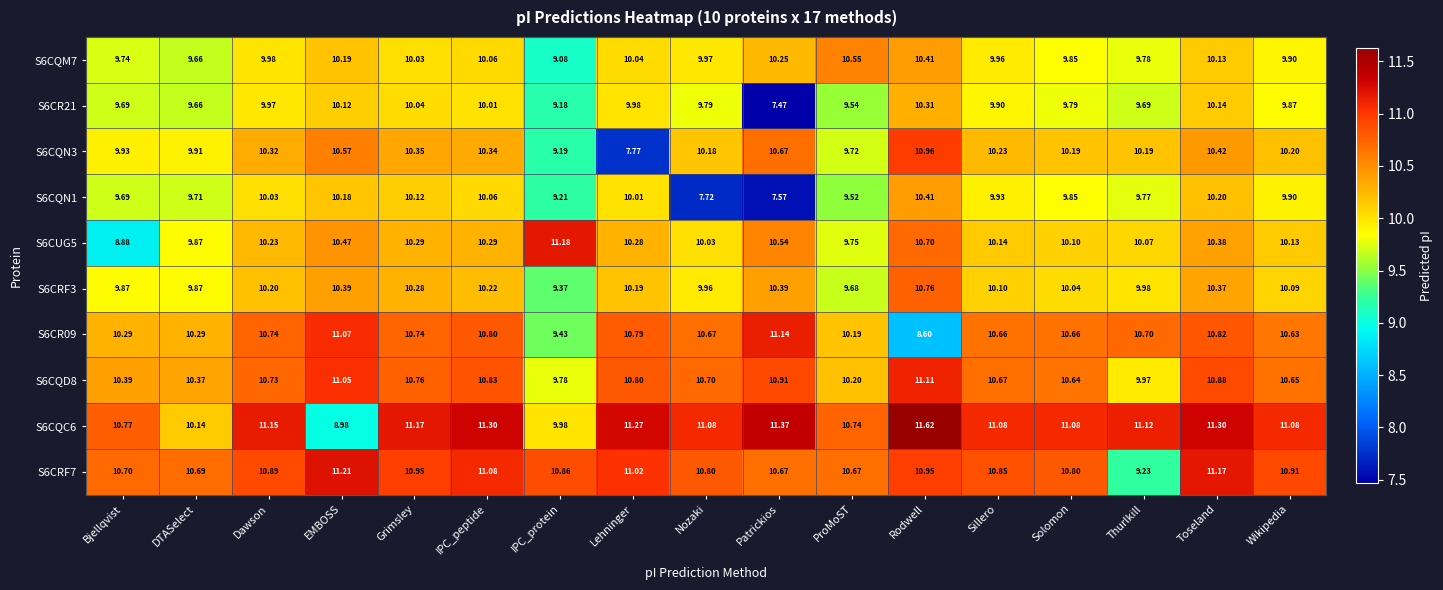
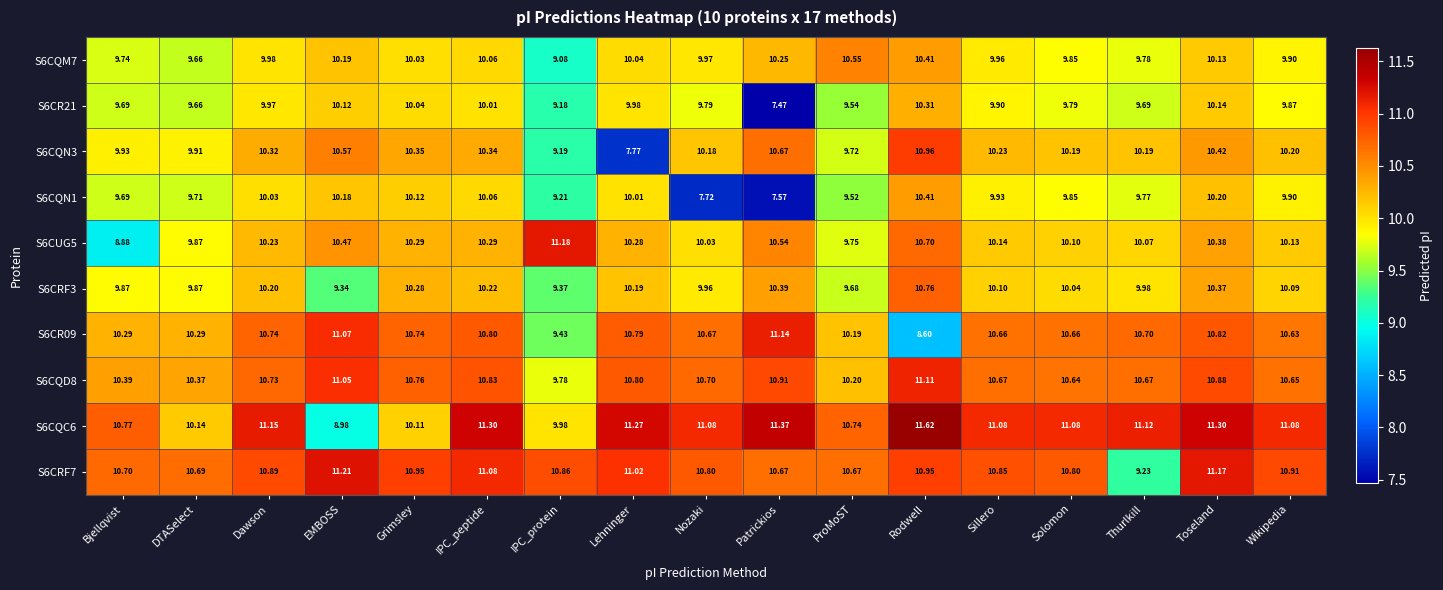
  {
    "S6CQM7": {
      "Bjellqvist": 9.74,
      "DTASelect": 9.66,
      "Dawson": 9.98,
      "EMBOSS": 10.19,
      "Grimsley": 10.03,
      "IPC_peptide": 10.06,
      "IPC_protein": 9.08,
      "Lehninger": 10.04,
      "Nozaki": 9.97,
      "Patrickios": 10.25,
      "ProMoST": 10.55,
      "Rodwell": 10.41,
      "Sillero": 9.96,
      "Solomon": 9.85,
      "Thurlkill": 9.78,
      "Toseland": 10.13,
      "Wikipedia": 9.90
    },
    "S6CR21": {
      "Bjellqvist": 9.69,
      "DTASelect": 9.66,
      "Dawson": 9.97,
      "EMBOSS": 10.12,
      "Grimsley": 10.04,
      "IPC_peptide": 10.01,
      "IPC_protein": 9.18,
      "Lehninger": 9.98,
      "Nozaki": 9.79,
      "Patrickios": 7.47,
      "ProMoST": 9.54,
      "Rodwell": 10.31,
      "Sillero": 9.90,
      "Solomon": 9.79,
      "Thurlkill": 9.69,
      "Toseland": 10.14,
      "Wikipedia": 9.87
    },
    "S6CQN3": {
      "Bjellqvist": 9.93,
      "DTASelect": 9.91,
      "Dawson": 10.32,
      "EMBOSS": 10.57,
      "Grimsley": 10.35,
      "IPC_peptide": 10.34,
      "IPC_protein": 9.19,
      "Lehninger": 7.77,
      "Nozaki": 10.18,
      "Patrickios": 10.67,
      "ProMoST": 9.72,
      "Rodwell": 10.96,
      "Sillero": 10.23,
      "Solomon": 10.19,
      "Thurlkill": 10.19,
      "Toseland": 10.42,
      "Wikipedia": 10.20
    },
    "S6CQN1": {
      "Bjellqvist": 9.69,
      "DTASelect": 9.71,
      "Dawson": 10.03,
      "EMBOSS": 10.18,
      "Grimsley": 10.12,
      "IPC_peptide": 10.06,
      "IPC_protein": 9.21,
      "Lehninger": 10.01,
      "Nozaki": 7.72,
      "Patrickios": 7.57,
      "ProMoST": 9.52,
      "Rodwell": 10.41,
      "Sillero": 9.93,
      "Solomon": 9.85,
      "Thurlkill": 9.77,
      "Toseland": 10.20,
      "Wikipedia": 9.90
    },
    "S6CUG5": {
      "Bjellqvist": 8.88,
      "DTASelect": 9.87,
      "Dawson": 10.23,
      "EMBOSS": 10.47,
      "Grimsley": 10.29,
      "IPC_peptide": 10.29,
      "IPC_protein": 11.18,
      "Lehninger": 10.28,
      "Nozaki": 10.03,
      "Patrickios": 10.54,
      "ProMoST": 9.75,
      "Rodwell": 10.70,
      "Sillero": 10.14,
      "Solomon": 10.10,
      "Thurlkill": 10.07,
      "Toseland": 10.38,
      "Wikipedia": 10.13
    },
    "S6CRF3": {
      "Bjellqvist": 9.87,
      "DTASelect": 9.87,
      "Dawson": 10.20,
-     "EMBOSS": 10.39,
+     "EMBOSS": 9.34,
      "Grimsley": 10.28,
      "IPC_peptide": 10.22,
      "IPC_protein": 9.37,
      "Lehninger": 10.19,
      "Nozaki": 9.96,
      "Patrickios": 10.39,
      "ProMoST": 9.68,
      "Rodwell": 10.76,
      "Sillero": 10.10,
      "Solomon": 10.04,
      "Thurlkill": 9.98,
      "Toseland": 10.37,
      "Wikipedia": 10.09
    },
    "S6CR09": {
      "Bjellqvist": 10.29,
      "DTASelect": 10.29,
      "Dawson": 10.74,
      "EMBOSS": 11.07,
      "Grimsley": 10.74,
      "IPC_peptide": 10.80,
      "IPC_protein": 9.43,
      "Lehninger": 10.79,
      "Nozaki": 10.67,
      "Patrickios": 11.14,
      "ProMoST": 10.19,
      "Rodwell": 8.60,
      "Sillero": 10.66,
      "Solomon": 10.66,
      "Thurlkill": 10.70,
      "Toseland": 10.82,
      "Wikipedia": 10.63
    },
    "S6CQD8": {
      "Bjellqvist": 10.39,
      "DTASelect": 10.37,
      "Dawson": 10.73,
      "EMBOSS": 11.05,
      "Grimsley": 10.76,
      "IPC_peptide": 10.83,
      "IPC_protein": 9.78,
      "Lehninger": 10.80,
      "Nozaki": 10.70,
      "Patrickios": 10.91,
      "ProMoST": 10.20,
      "Rodwell": 11.11,
      "Sillero": 10.67,
      "Solomon": 10.64,
-     "Thurlkill": 9.97,
+     "Thurlkill": 10.67,
      "Toseland": 10.88,
      "Wikipedia": 10.65
    },
    "S6CQC6": {
      "Bjellqvist": 10.77,
      "DTASelect": 10.14,
      "Dawson": 11.15,
      "EMBOSS": 8.98,
-     "Grimsley": 11.17,
+     "Grimsley": 10.11,
      "IPC_peptide": 11.30,
      "IPC_protein": 9.98,
      "Lehninger": 11.27,
      "Nozaki": 11.08,
      "Patrickios": 11.37,
      "ProMoST": 10.74,
      "Rodwell": 11.62,
      "Sillero": 11.08,
      "Solomon": 11.08,
      "Thurlkill": 11.12,
      "Toseland": 11.30,
      "Wikipedia": 11.08
    },
    "S6CRF7": {
      "Bjellqvist": 10.70,
      "DTASelect": 10.69,
      "Dawson": 10.89,
      "EMBOSS": 11.21,
      "Grimsley": 10.95,
      "IPC_peptide": 11.08,
      "IPC_protein": 10.86,
      "Lehninger": 11.02,
      "Nozaki": 10.80,
      "Patrickios": 10.67,
      "ProMoST": 10.67,
      "Rodwell": 10.95,
      "Sillero": 10.85,
      "Solomon": 10.80,
      "Thurlkill": 9.23,
      "Toseland": 11.17,
      "Wikipedia": 10.91
    }
  }
